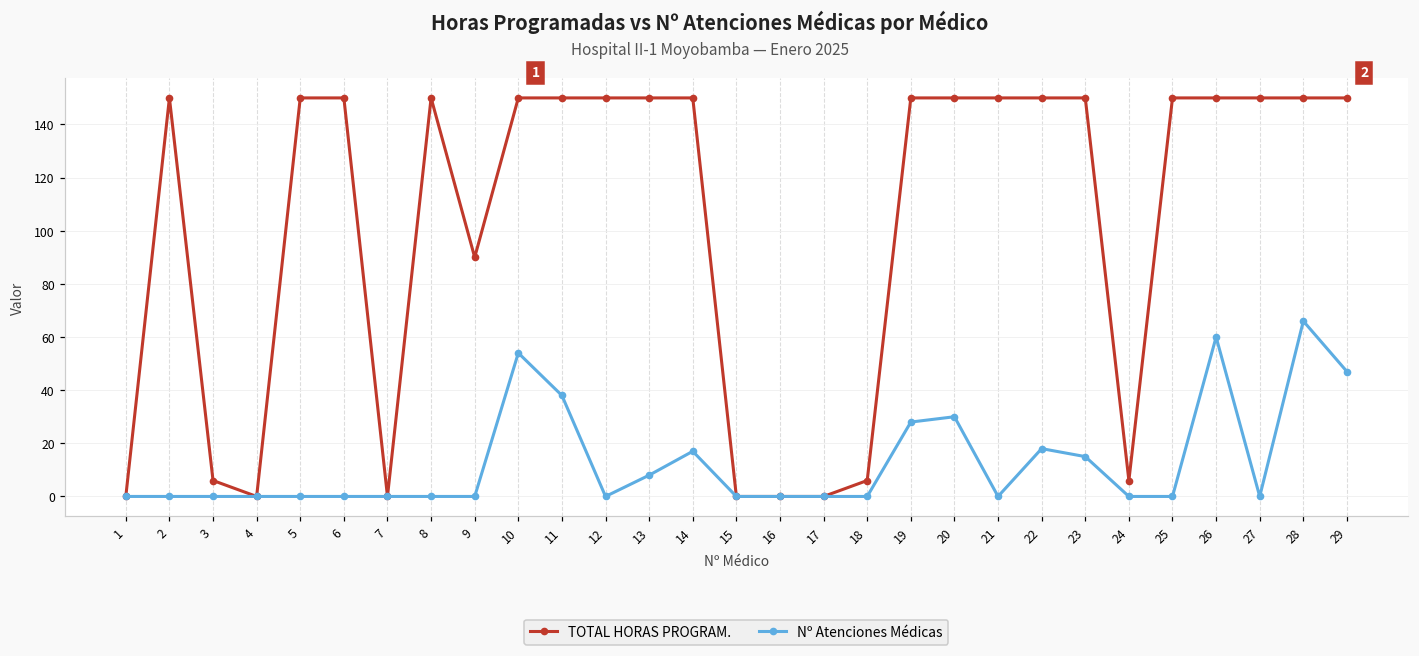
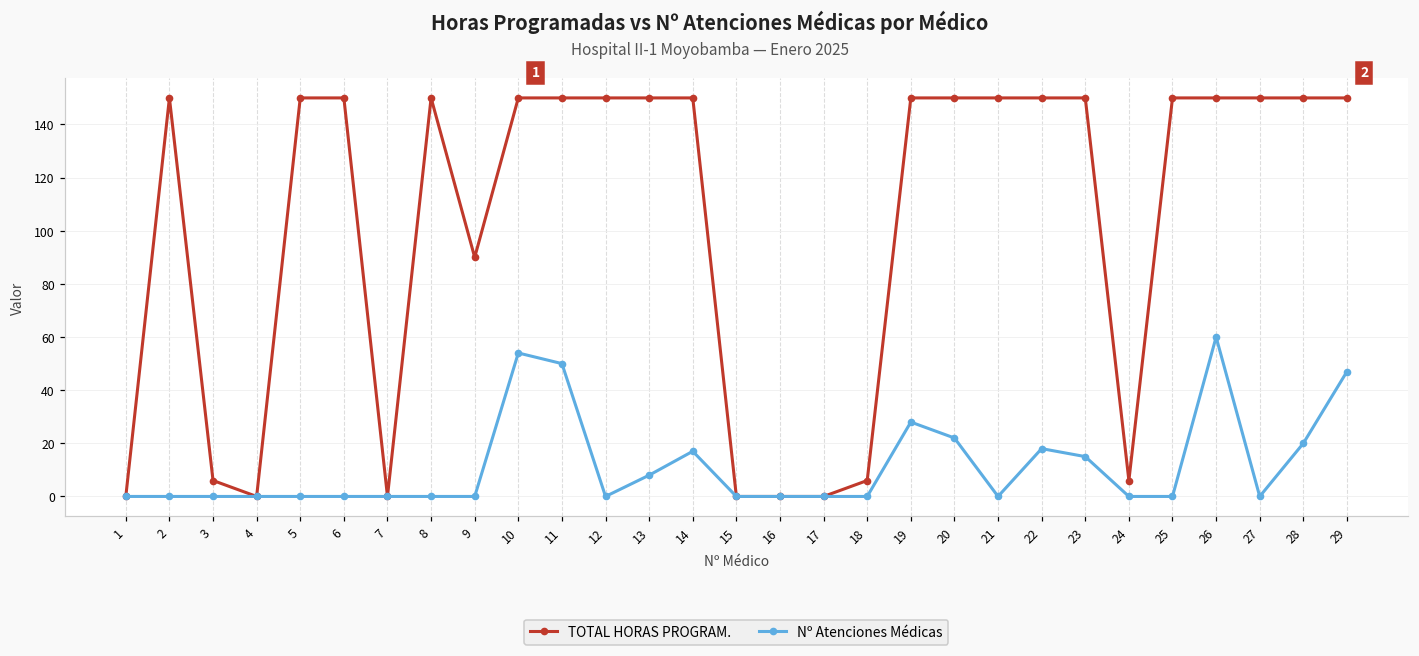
  {
    "TOTAL HORAS PROGRAM.": {
      "2": 150,
      "3": 6,
      "5": 150,
      "6": 150,
      "8": 150,
      "9": 90,
      "11": 150,
      "12": 150,
      "13": 150,
      "14": 150,
      "18": 6,
      "19": 150,
      "20": 150,
      "21": 150,
      "22": 150,
      "23": 150,
      "24": 6,
      "25": 150,
      "26": 150,
      "27": 150,
      "28": 150
    },
    "Nº Atenciones Médicas": {
      "2": 0,
      "3": 0,
      "5": 0,
      "6": 0,
      "8": 0,
      "9": 0,
      "10": 54,
-     "11": 38,
+     "11": 50,
      "12": 0,
      "13": 8,
      "14": 17,
      "18": 0,
      "19": 28,
-     "20": 30,
+     "20": 22,
      "21": 0,
      "22": 18,
      "23": 15,
      "24": 0,
      "25": 0,
      "26": 60,
      "27": 0,
-     "28": 66,
+     "28": 20,
      "29": 47
    }
  }
